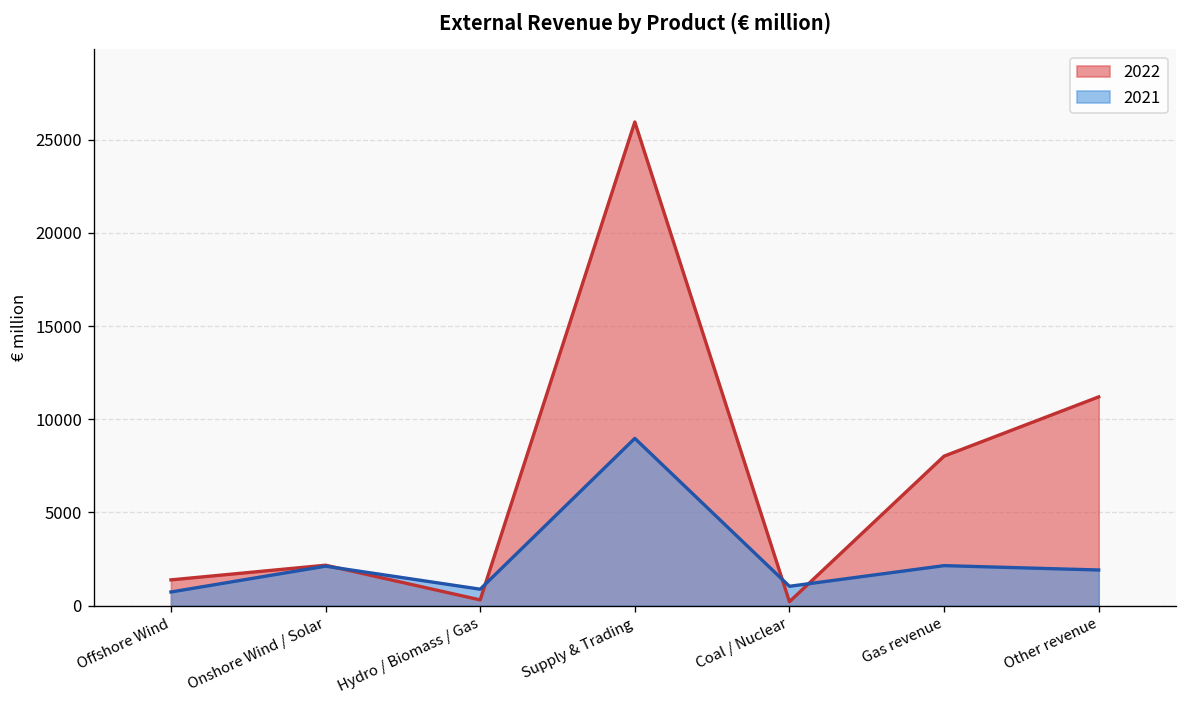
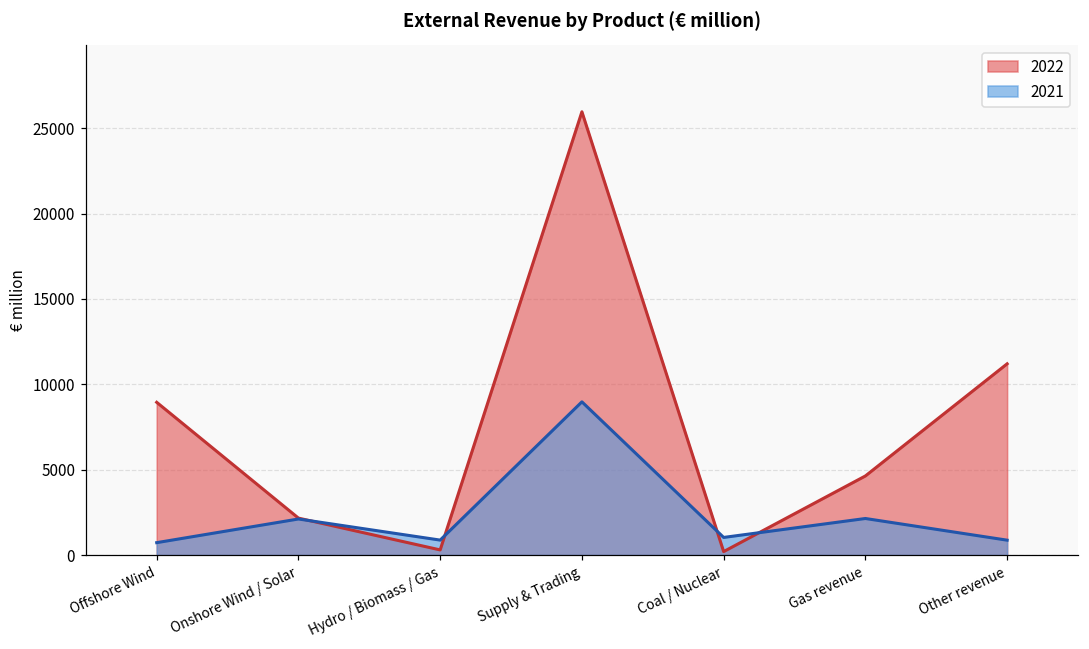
  {
    "2022": {
-     "Offshore Wind": 1400,
+     "Offshore Wind": 8900,
      "Hydro / Biomass / Gas": 300,
      "Supply & Trading": 26000,
      "Coal / Nuclear": 200,
-     "Gas revenue": 8000,
+     "Gas revenue": 4600,
      "Other revenue": 11200
    },
    "2021": {
      "Offshore Wind": 700,
      "Hydro / Biomass / Gas": 900,
      "Supply & Trading": 9000,
      "Coal / Nuclear": 1000,
      "Gas revenue": 2100,
-     "Other revenue": 1900
+     "Other revenue": 900
    }
  }
